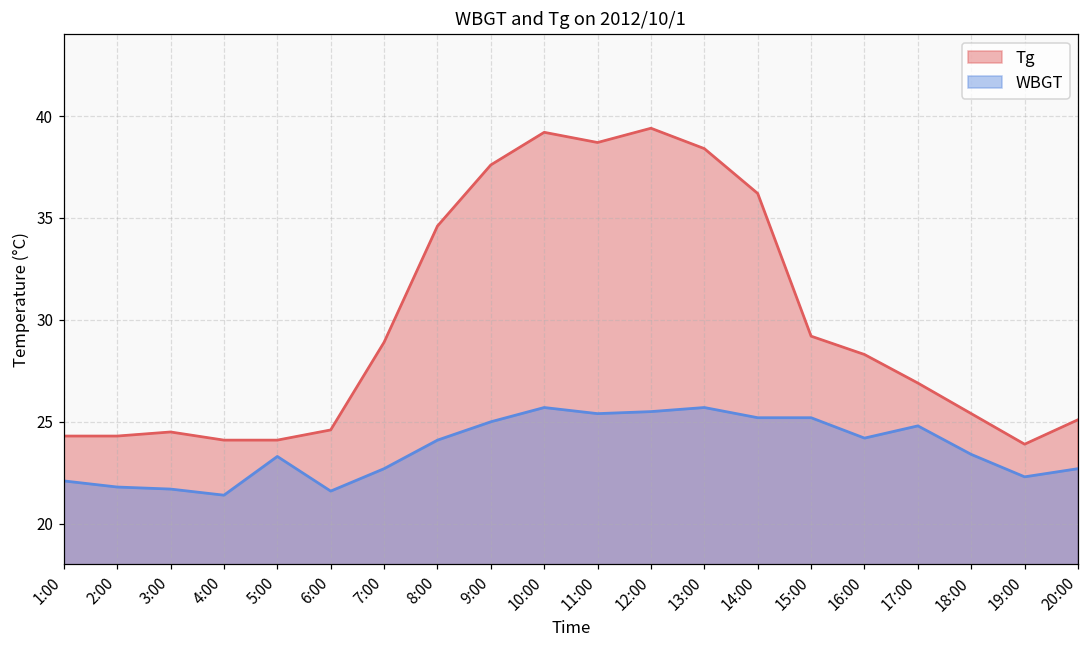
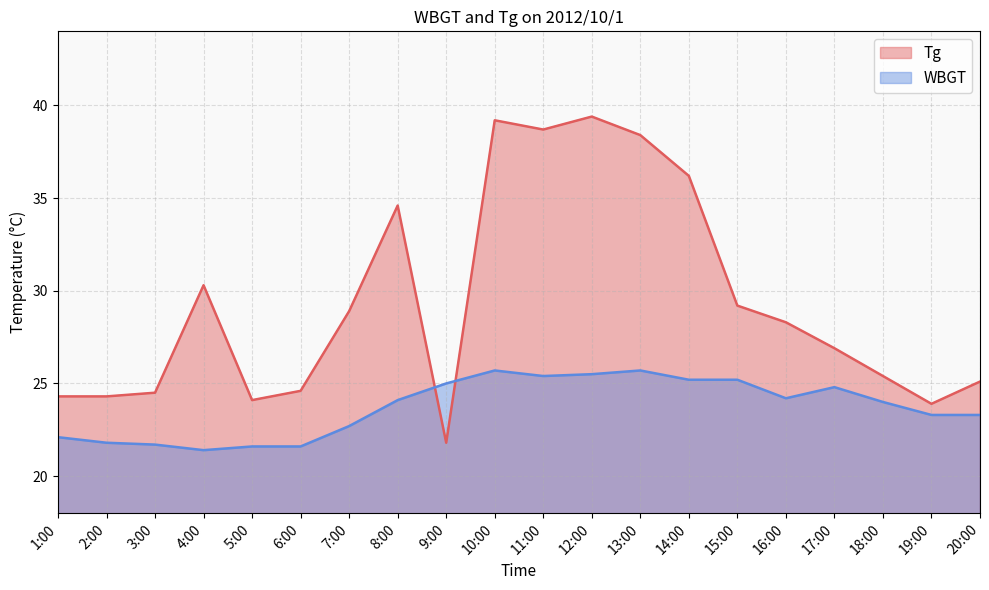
  {
    "Tg": {
      "1:00": 24.3,
      "2:00": 24.3,
      "3:00": 24.5,
-     "4:00": 24.1,
+     "4:00": 30.3,
      "5:00": 24.1,
      "6:00": 24.6,
      "7:00": 28.9,
      "8:00": 34.6,
-     "9:00": 37.6,
+     "9:00": 21.8,
      "10:00": 39.2,
      "11:00": 38.7,
      "12:00": 39.4,
      "13:00": 38.4,
      "14:00": 36.2,
      "15:00": 29.2,
      "16:00": 28.3,
      "17:00": 26.9,
      "18:00": 25.4,
      "19:00": 23.9,
      "20:00": 25.1
    },
    "WBGT": {
      "1:00": 22.1,
      "2:00": 21.8,
      "3:00": 21.7,
      "4:00": 21.4,
-     "5:00": 23.3,
+     "5:00": 21.6,
      "6:00": 21.6,
      "7:00": 22.7,
      "8:00": 24.1,
      "9:00": 25.0,
      "10:00": 25.7,
      "11:00": 25.4,
      "12:00": 25.5,
      "13:00": 25.7,
      "14:00": 25.2,
      "15:00": 25.2,
      "16:00": 24.2,
      "17:00": 24.8,
-     "18:00": 23.4,
-     "19:00": 22.3,
-     "20:00": 22.7
+     "18:00": 24.0,
+     "19:00": 23.3,
+     "20:00": 23.3
    }
  }
